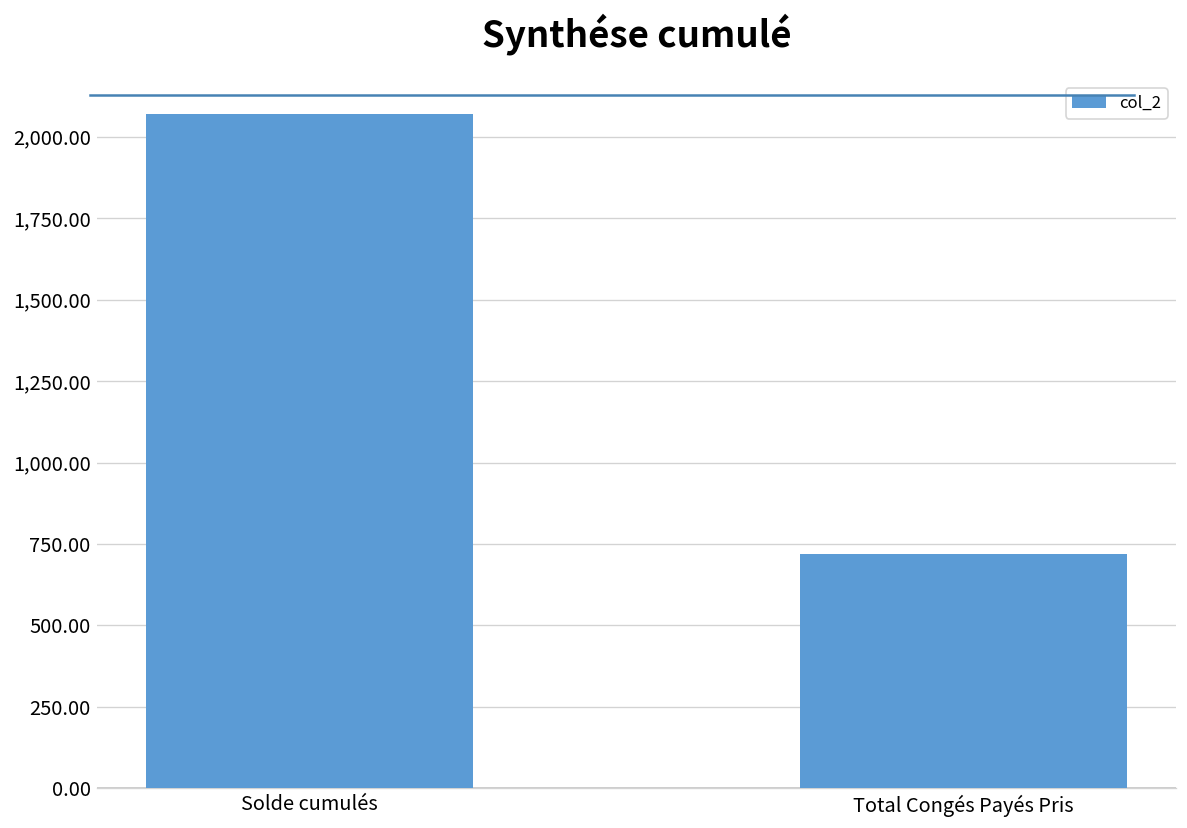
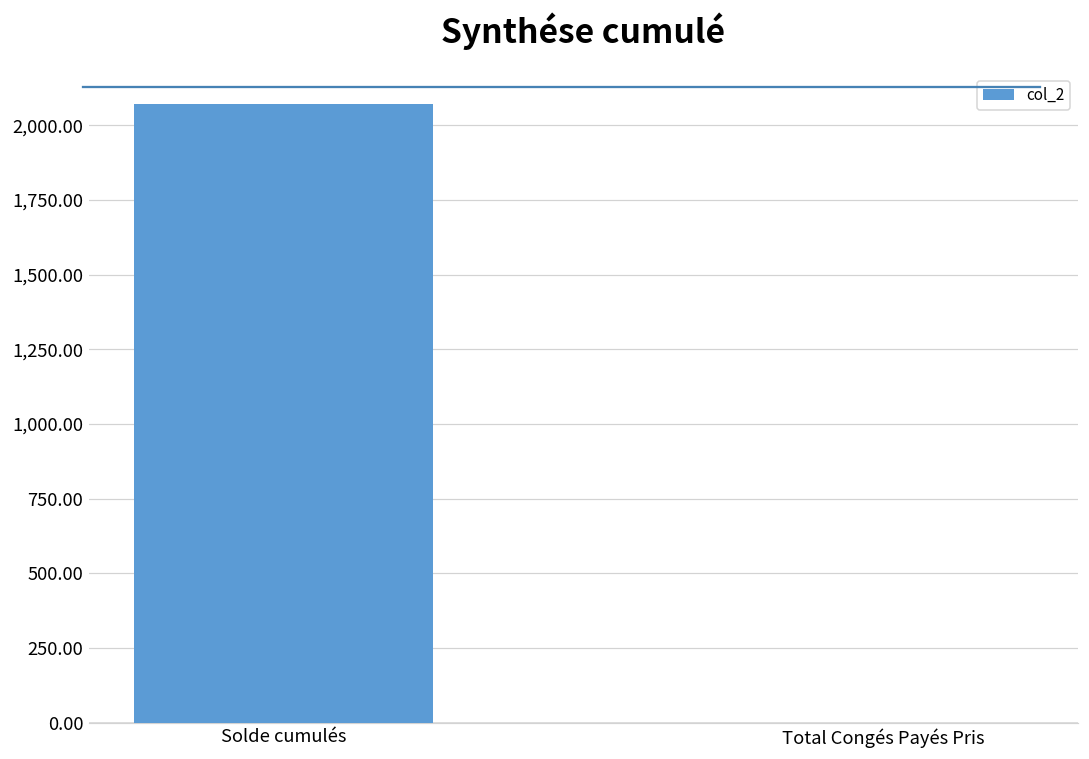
  {
    "Solde cumulés": "2,070",
-   "Total Congés Payés Pris": "720"
+   "Total Congés Payés Pris": "0"
  }
